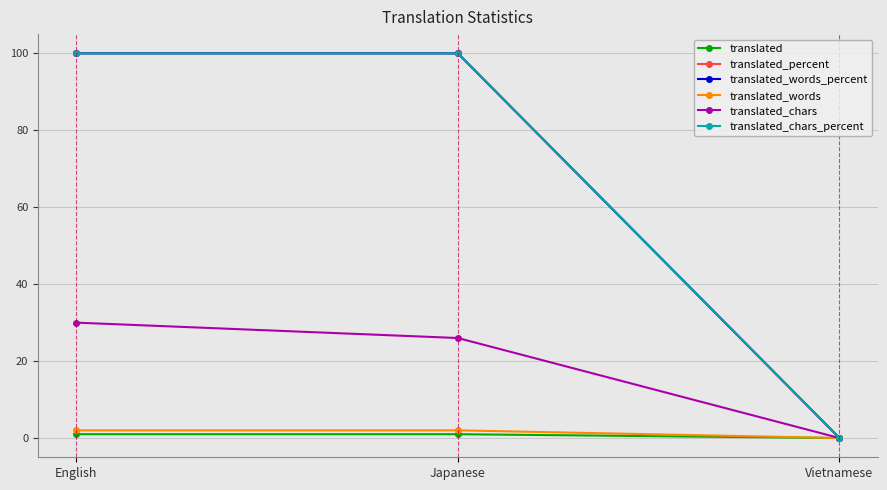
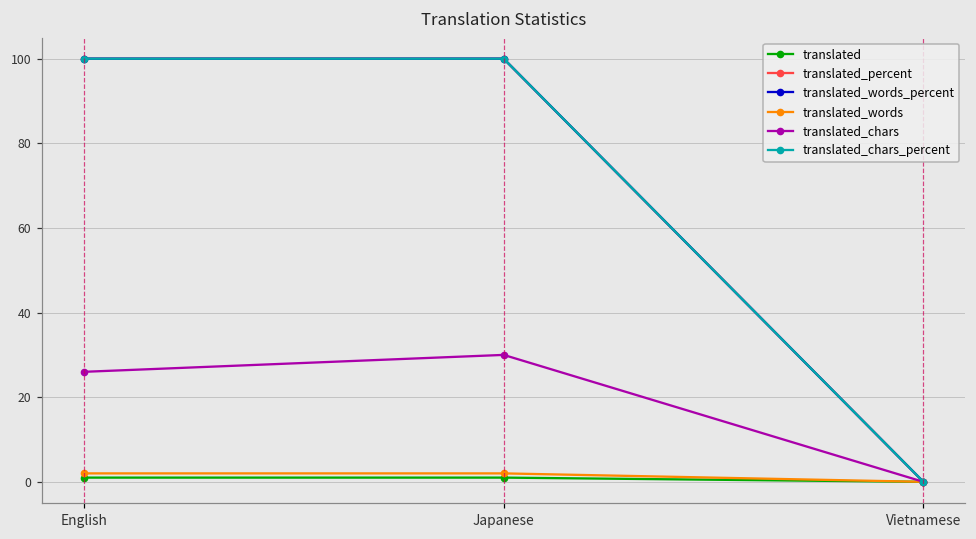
  {
    "translated": {
      "English": 1,
      "Japanese": 1
    },
    "translated_chars_percent": {
      "English": 100,
      "Japanese": 100
    },
    "translated_words": {
      "English": 2,
      "Japanese": 2
    },
    "translated_chars": {
-     "English": 30,
-     "Japanese": 26
+     "English": 26,
+     "Japanese": 30
    }
  }
